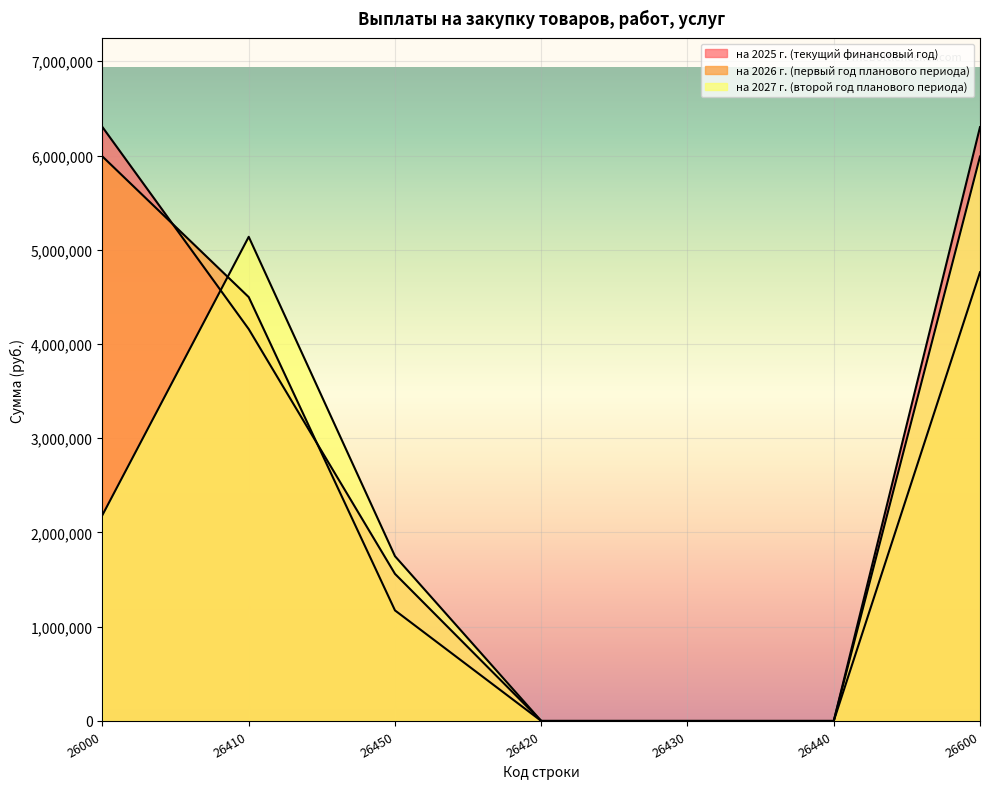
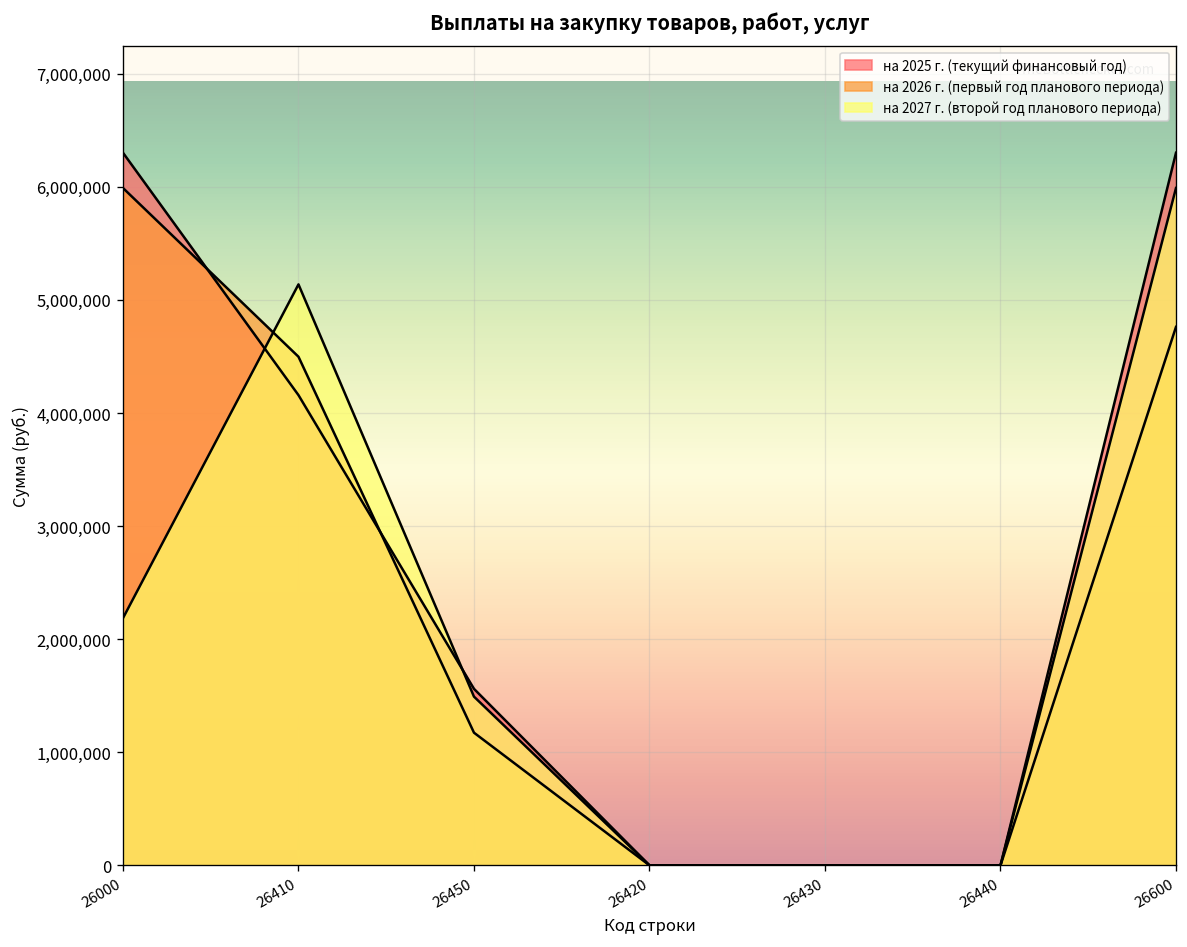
  {
    "на 2025 г. (текущий финансовый год)": {
      "26000": "6,300,000",
      "26410": "4,200,000",
      "26450": "1,600,000",
      "26600": "6,300,000"
    },
    "на 2026 г. (первый год планового периода)": {
      "26000": "6,000,000",
      "26410": "4,500,000",
      "26450": "1,200,000",
      "26600": "4,800,000"
    },
    "на 2027 г. (второй год планового периода)": {
      "26000": "2,200,000",
      "26410": "5,100,000",
-     "26450": "1,700,000",
+     "26450": "1,500,000",
      "26600": "6,000,000"
    }
  }
